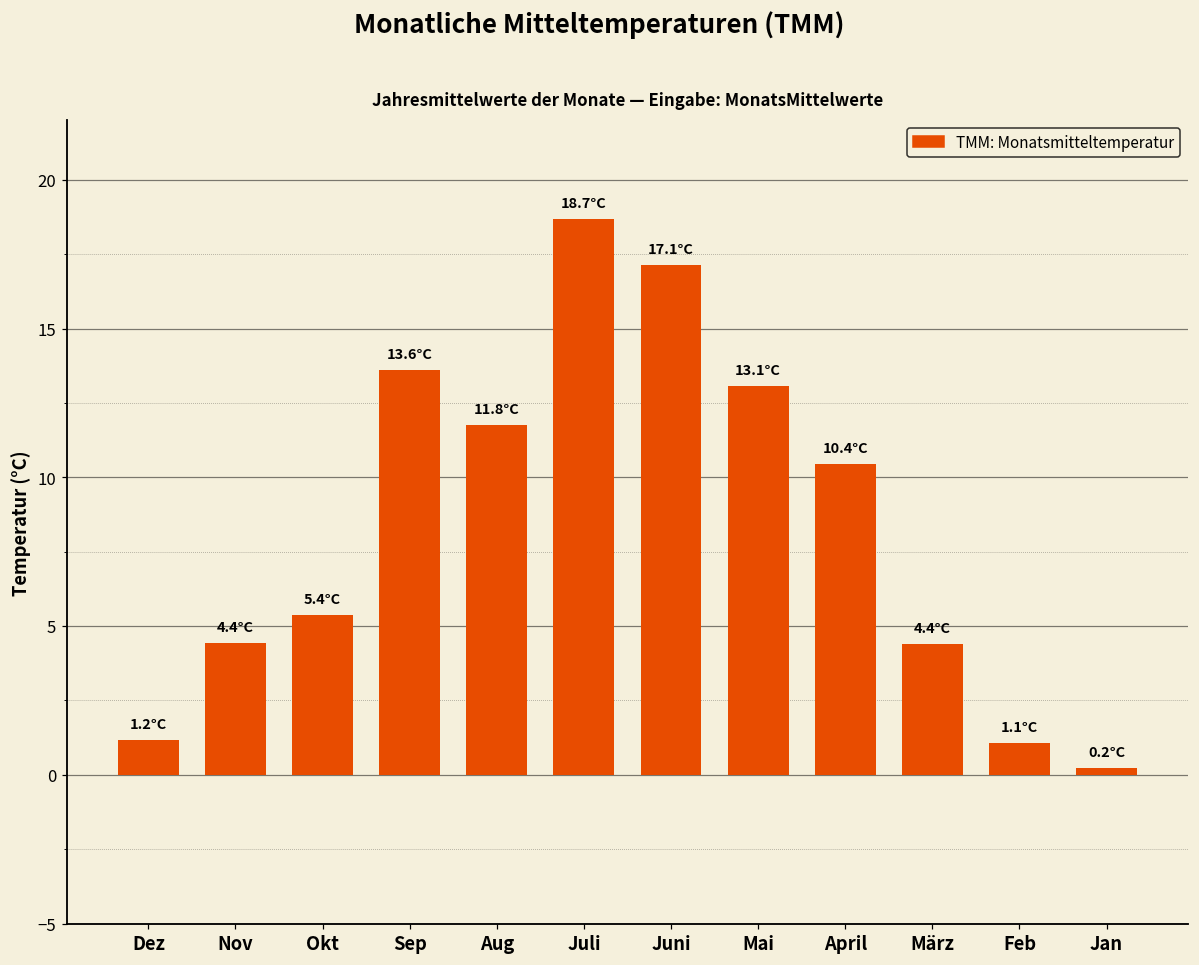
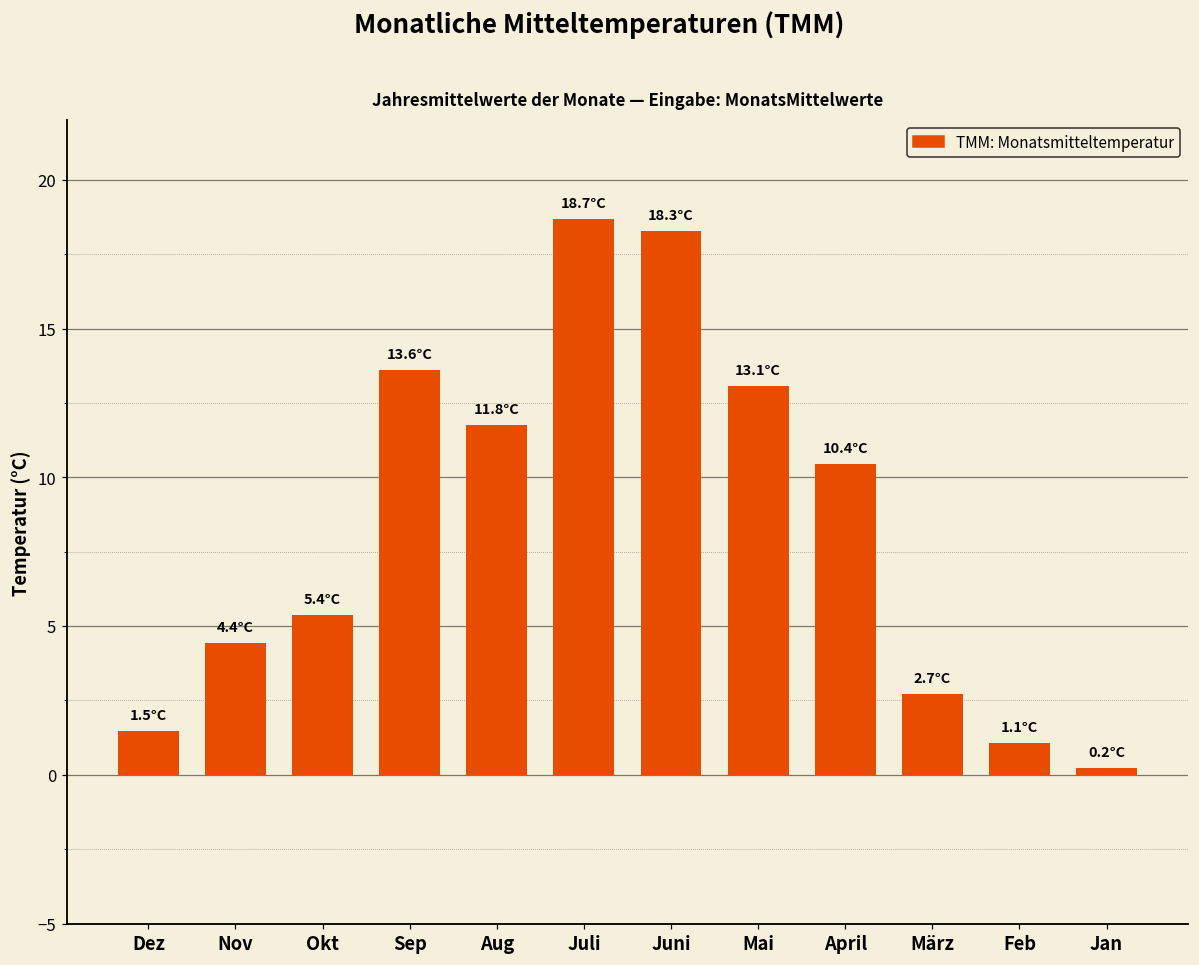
  {
-   "Dez": "1.2°C",
+   "Dez": "1.5°C",
    "Nov": "4.4°C",
    "Okt": "5.4°C",
    "Sep": "13.6°C",
    "Aug": "11.8°C",
    "Juli": "18.7°C",
-   "Juni": "17.1°C",
+   "Juni": "18.3°C",
    "Mai": "13.1°C",
    "April": "10.4°C",
-   "März": "4.4°C",
+   "März": "2.7°C",
    "Feb": "1.1°C",
    "Jan": "0.2°C"
  }
